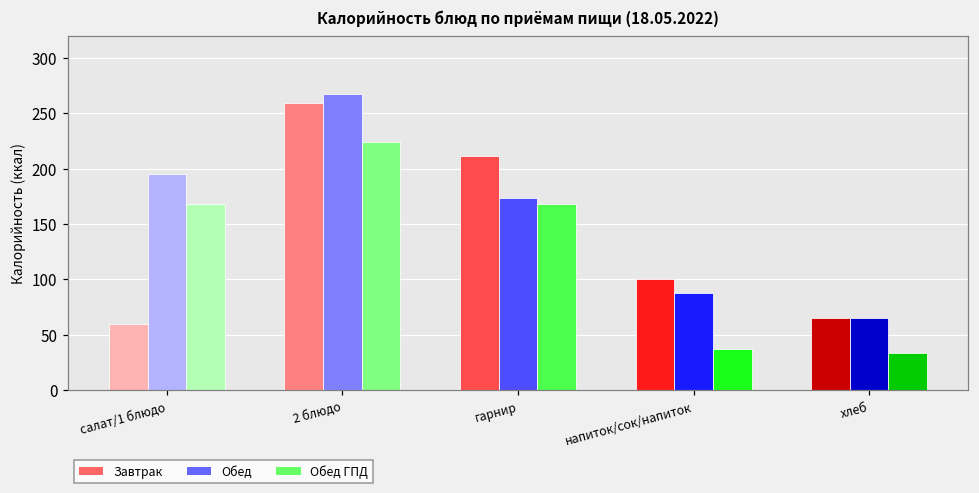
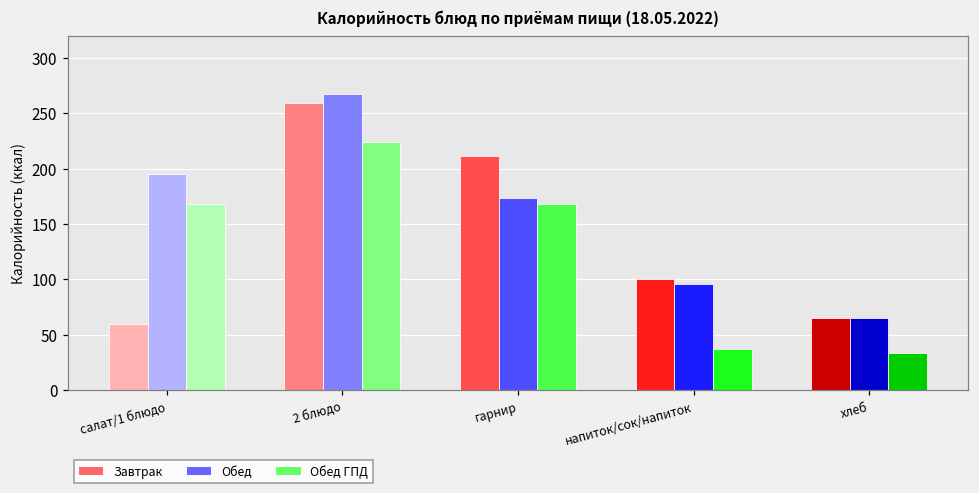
  {
    "салат/1 блюдо": 195,
    "2 блюдо": 267,
    "гарнир": 173,
-   "напиток/сок/напиток": 88,
+   "напиток/сок/напиток": 96,
    "хлеб": 65
  }
